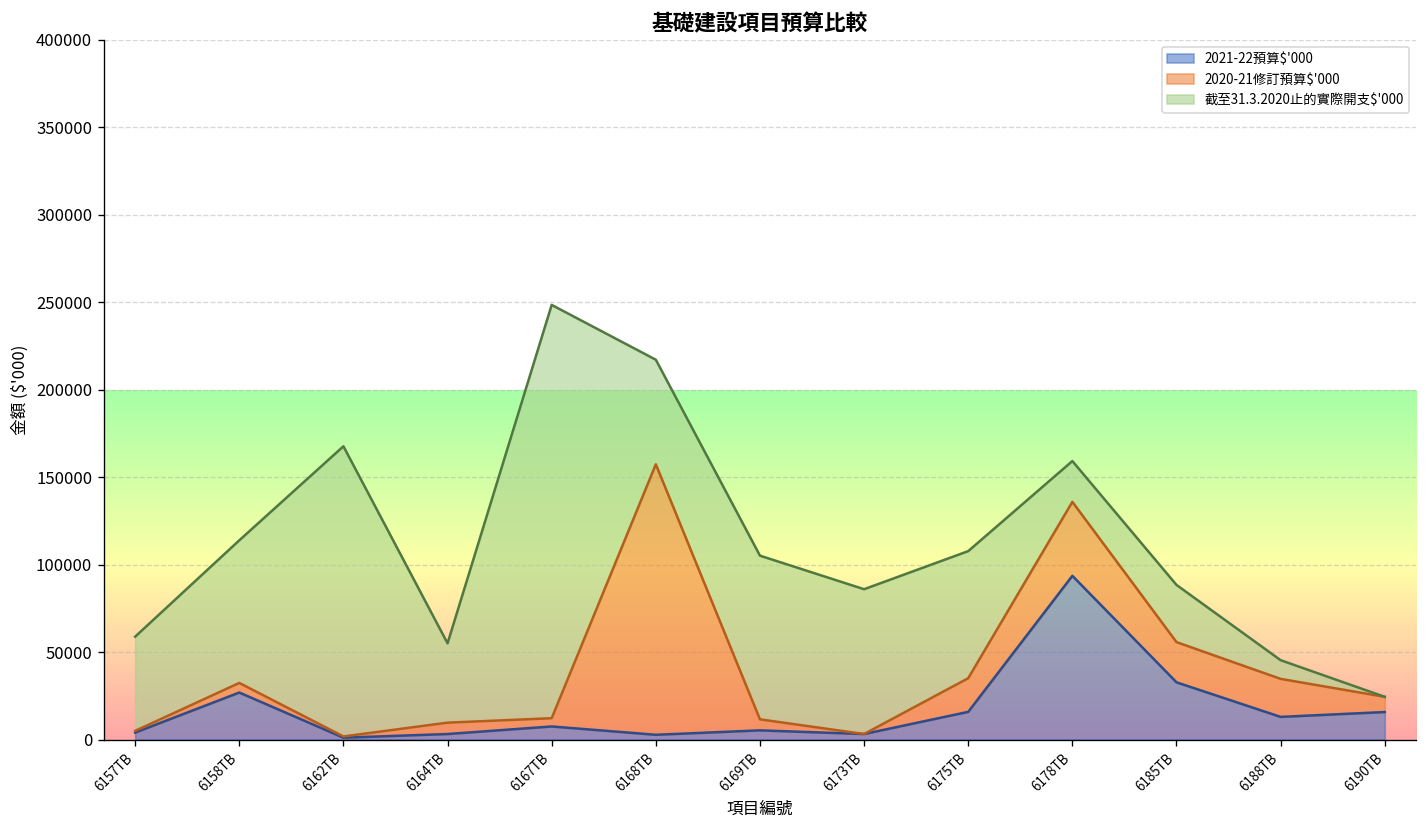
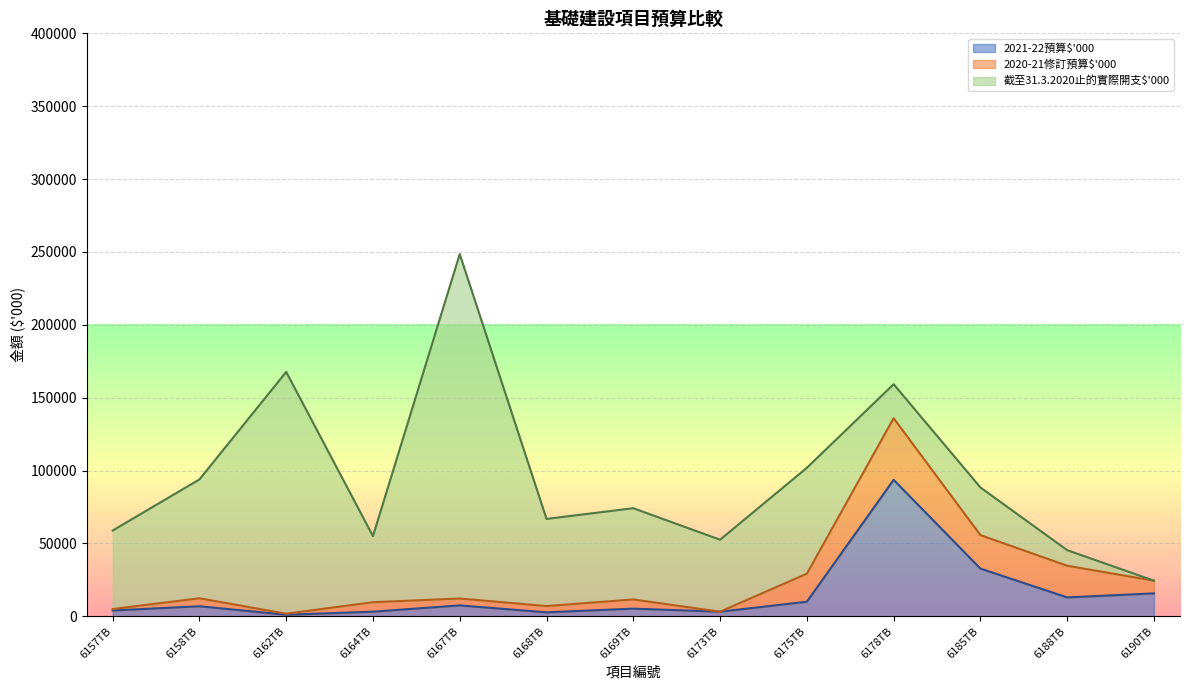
  {
    "2021-22預算$'000": {
-     "6158TB": 27000,
+     "6158TB": 7000,
      "6164TB": 3000,
      "6167TB": 7000,
      "6168TB": 3000,
      "6169TB": 5000,
-     "6175TB": 16000,
+     "6175TB": 10000,
      "6178TB": 94000,
      "6185TB": 33000,
      "6188TB": 13000,
      "6190TB": 16000
    },
    "2020-21修訂預算$'000": {
      "6158TB": 5000,
      "6164TB": 7000,
      "6167TB": 5000,
-     "6168TB": 155000,
+     "6168TB": 4000,
      "6169TB": 6000,
      "6175TB": 19000,
      "6178TB": 42000,
      "6185TB": 23000,
      "6188TB": 22000
    },
    "截至31.3.2020止的實際開支$'000": {
      "6157TB": 54000,
      "6158TB": 82000,
      "6162TB": 166000,
      "6164TB": 45000,
      "6167TB": 236000,
      "6168TB": 60000,
-     "6169TB": 94000,
-     "6173TB": 83000,
+     "6169TB": 63000,
+     "6173TB": 49000,
      "6175TB": 73000,
      "6178TB": 23000,
      "6185TB": 33000,
      "6188TB": 11000
    }
  }
